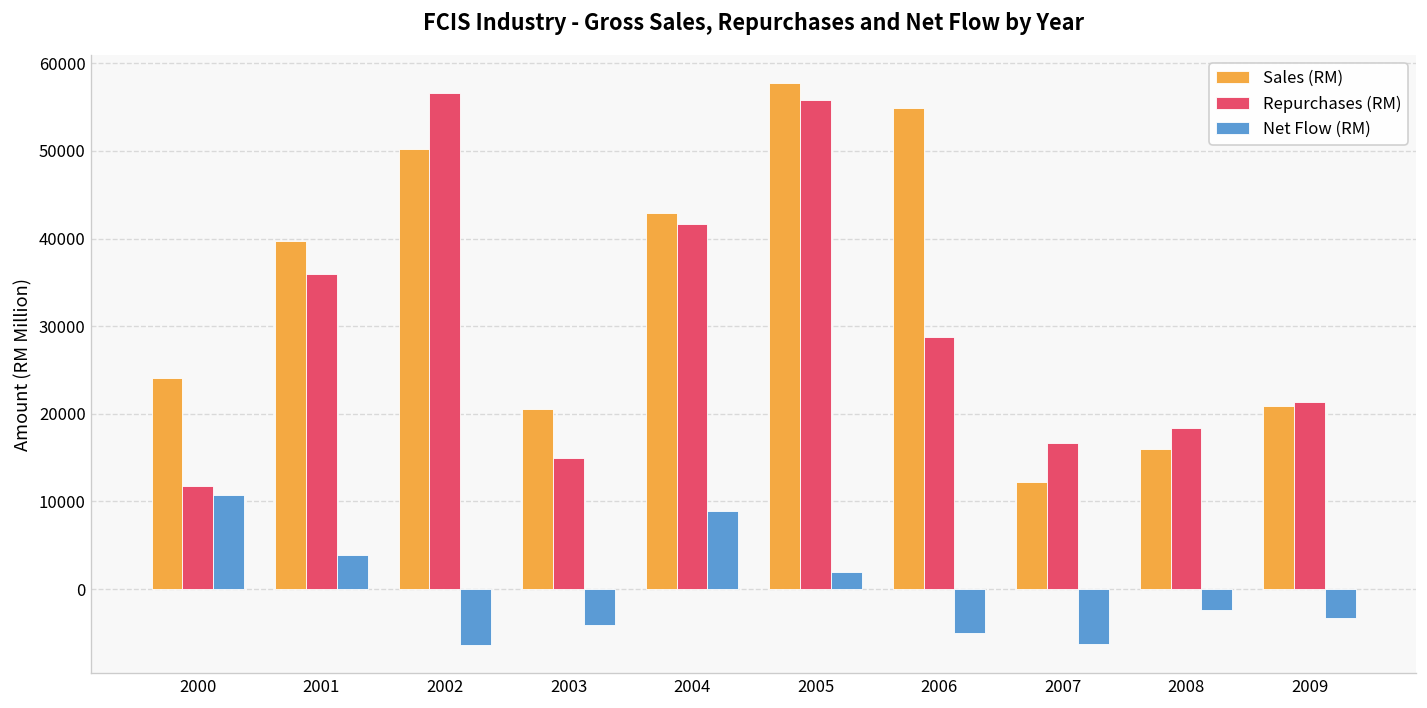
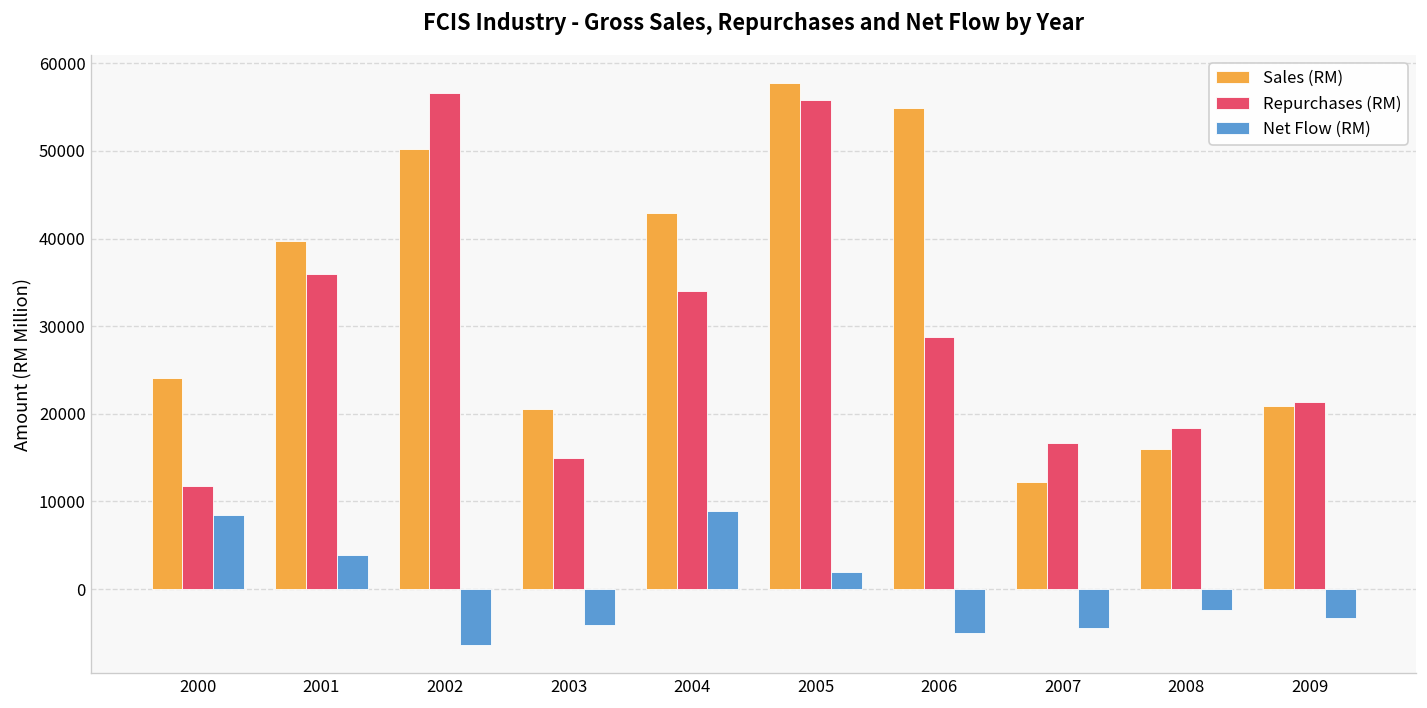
  {
    "Sales (RM)": {
      "2000": 24000,
      "2001": 40000,
      "2002": 50000,
      "2003": 21000,
      "2004": 43000,
      "2005": 58000,
      "2006": 55000,
      "2007": 12000,
      "2008": 16000,
      "2009": 21000
    },
    "Repurchases (RM)": {
      "2000": 12000,
      "2001": 36000,
      "2002": 57000,
      "2003": 15000,
-     "2004": 42000,
+     "2004": 34000,
      "2005": 56000,
      "2006": 29000,
      "2007": 17000,
      "2008": 18000,
      "2009": 21000
    },
    "Net Flow (RM)": {
-     "2000": 11000,
+     "2000": 9000,
      "2001": 4000,
      "2002": -6000,
      "2003": -4000,
      "2004": 9000,
      "2005": 2000,
      "2006": -5000,
-     "2007": -6000,
+     "2007": -4000,
      "2008": -2000,
      "2009": -3000
    }
  }
